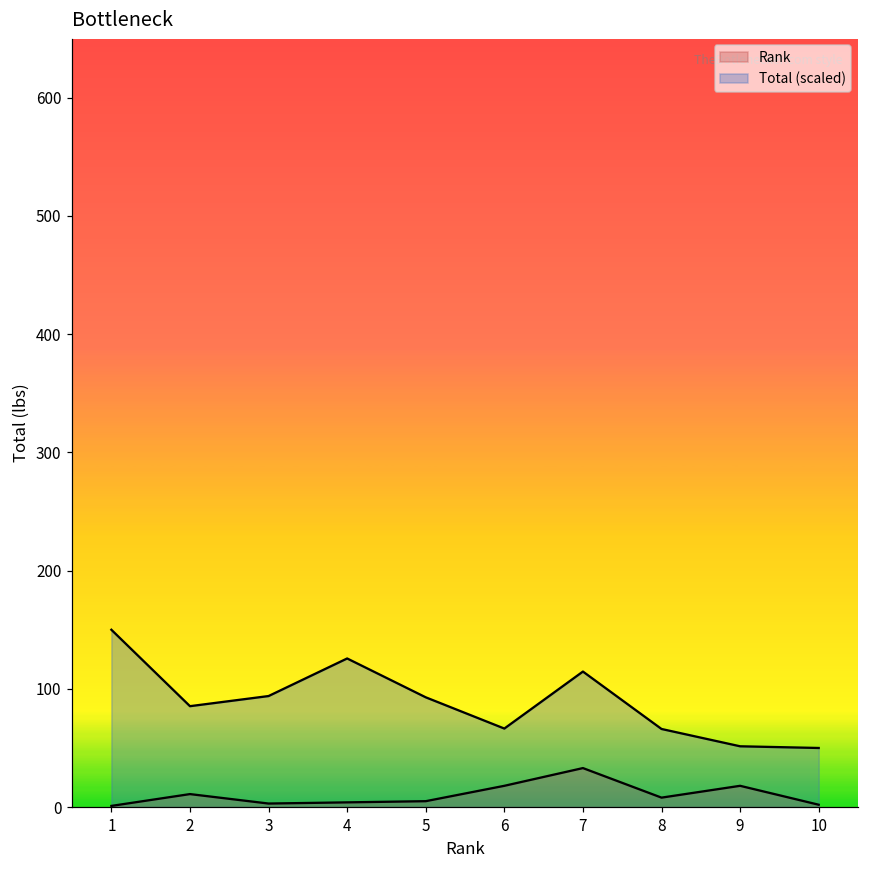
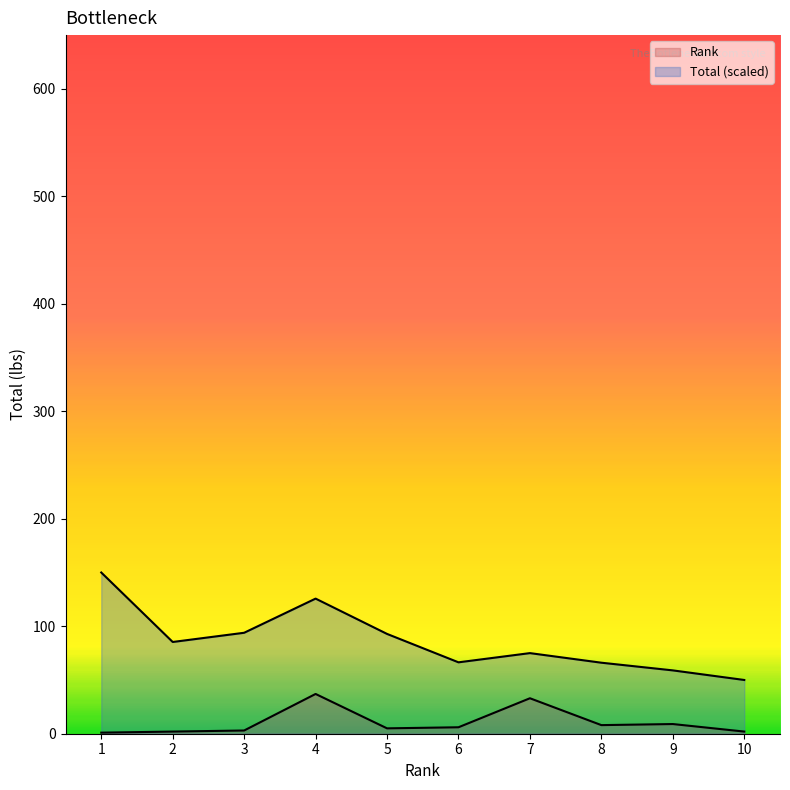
  {
    "Rank": {
      "1": 1,
-     "2": 11,
+     "2": 2,
      "3": 3,
-     "4": 4,
+     "4": 37,
      "5": 5,
-     "6": 18,
+     "6": 6,
      "7": 33,
      "8": 8,
-     "9": 18,
+     "9": 9,
      "10": 2
    },
    "Total (scaled)": {
      "1": 150,
      "2": 85,
      "3": 94,
      "4": 126,
      "5": 93,
      "6": 66,
-     "7": 115,
+     "7": 75,
      "8": 66,
-     "9": 51,
+     "9": 59,
      "10": 50
    }
  }
